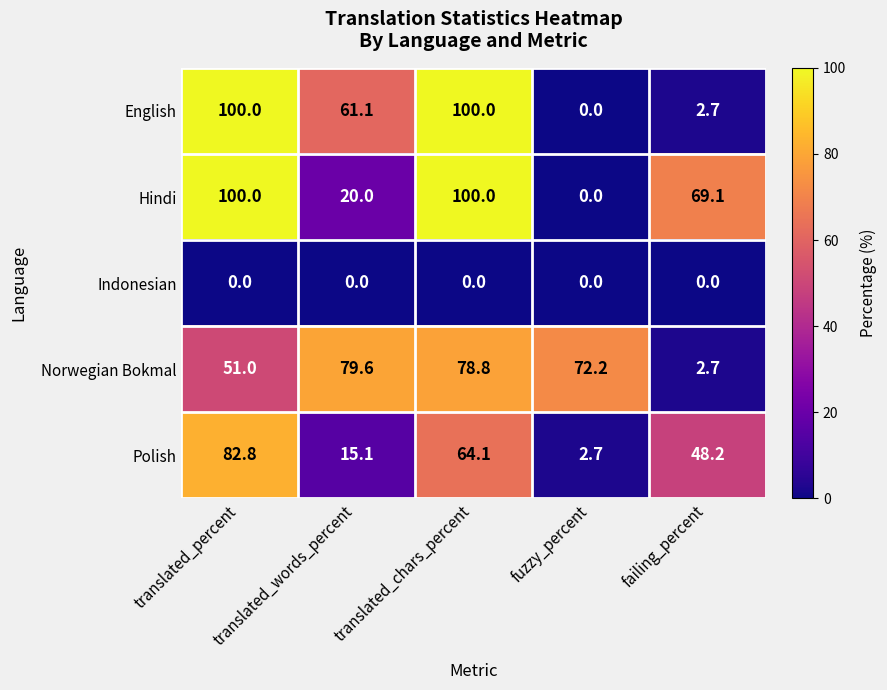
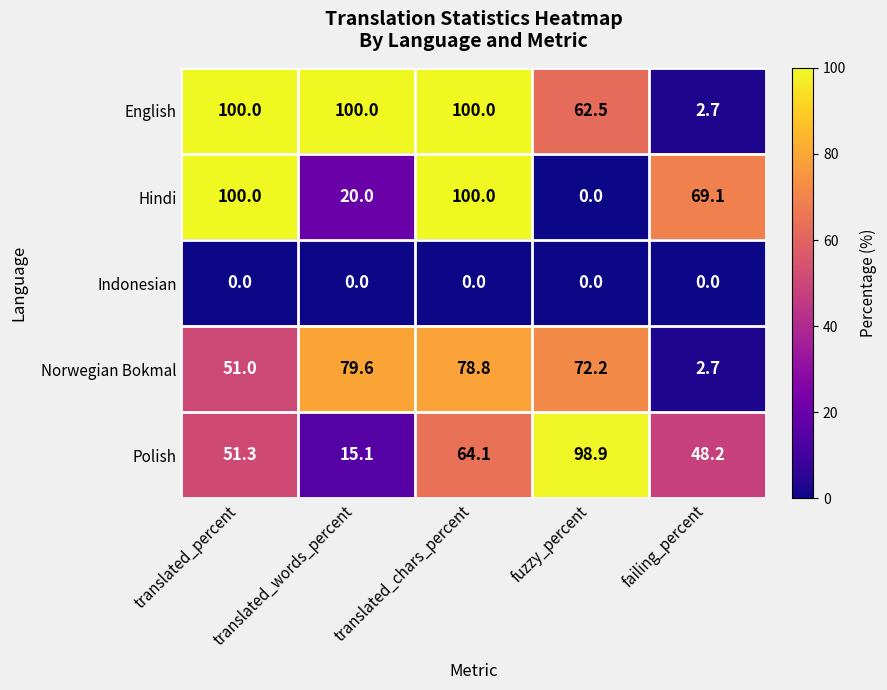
  {
    "English": {
      "translated_percent": 100.0,
-     "translated_words_percent": 61.1,
+     "translated_words_percent": 100.0,
      "translated_chars_percent": 100.0,
-     "fuzzy_percent": 0.0,
+     "fuzzy_percent": 62.5,
      "failing_percent": 2.7
    },
    "Hindi": {
      "translated_percent": 100.0,
      "translated_words_percent": 20.0,
      "translated_chars_percent": 100.0,
      "fuzzy_percent": 0.0,
      "failing_percent": 69.1
    },
    "Indonesian": {
      "translated_percent": 0.0,
      "translated_words_percent": 0.0,
      "translated_chars_percent": 0.0,
      "fuzzy_percent": 0.0,
      "failing_percent": 0.0
    },
    "Norwegian Bokmal": {
      "translated_percent": 51.0,
      "translated_words_percent": 79.6,
      "translated_chars_percent": 78.8,
      "fuzzy_percent": 72.2,
      "failing_percent": 2.7
    },
    "Polish": {
-     "translated_percent": 82.8,
+     "translated_percent": 51.3,
      "translated_words_percent": 15.1,
      "translated_chars_percent": 64.1,
-     "fuzzy_percent": 2.7,
+     "fuzzy_percent": 98.9,
      "failing_percent": 48.2
    }
  }
